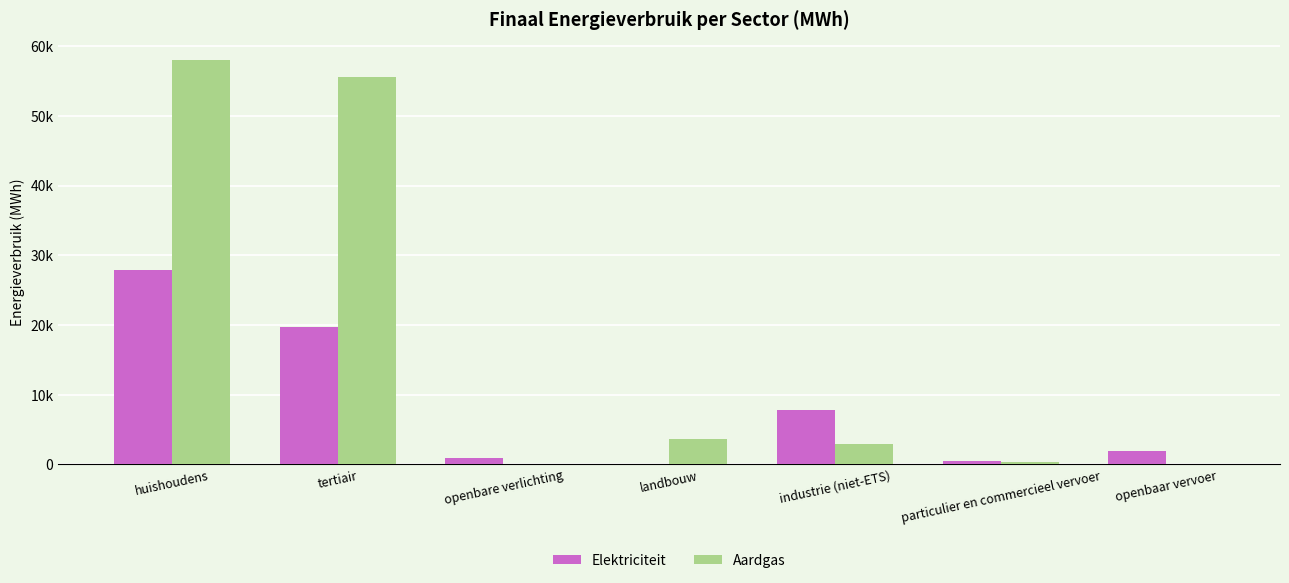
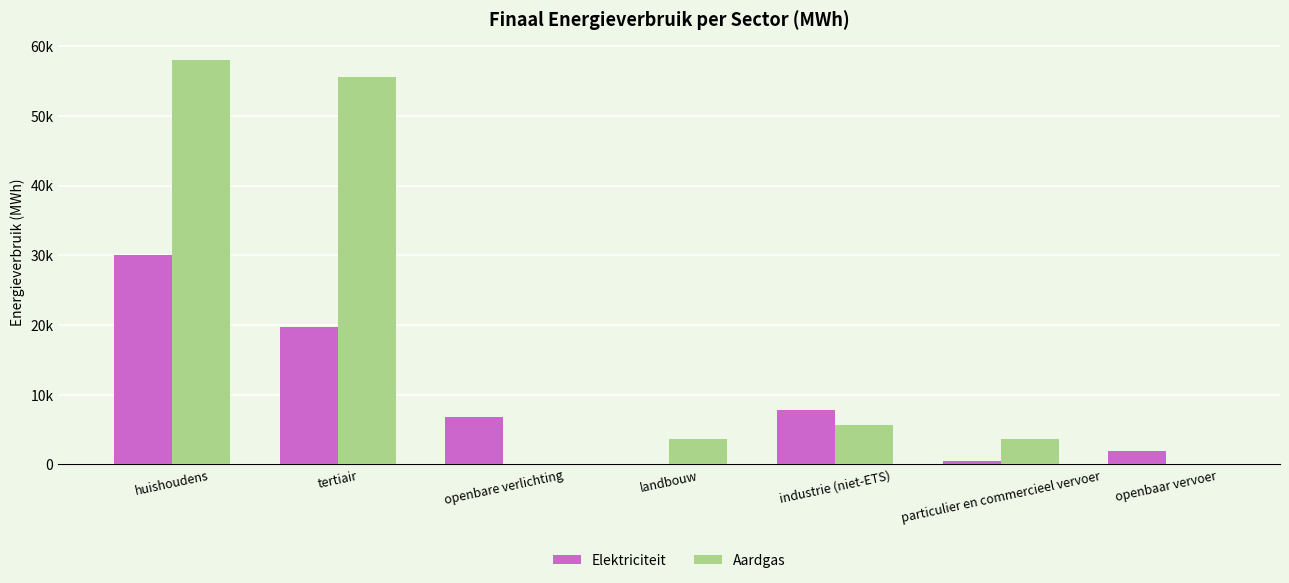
  {
    "Elektriciteit": {
-     "huishoudens": 28000,
+     "huishoudens": 30000,
      "tertiair": 20000,
-     "openbare verlichting": 1000,
+     "openbare verlichting": 7000,
      "industrie (niet-ETS)": 8000,
      "particulier en commercieel vervoer": 0,
      "openbaar vervoer": 2000
    },
    "Aardgas": {
      "huishoudens": 58000,
      "tertiair": 56000,
      "openbare verlichting": 0,
      "landbouw": 4000,
-     "industrie (niet-ETS)": 3000,
-     "particulier en commercieel vervoer": 0,
+     "industrie (niet-ETS)": 6000,
+     "particulier en commercieel vervoer": 4000,
      "openbaar vervoer": 0
    }
  }
